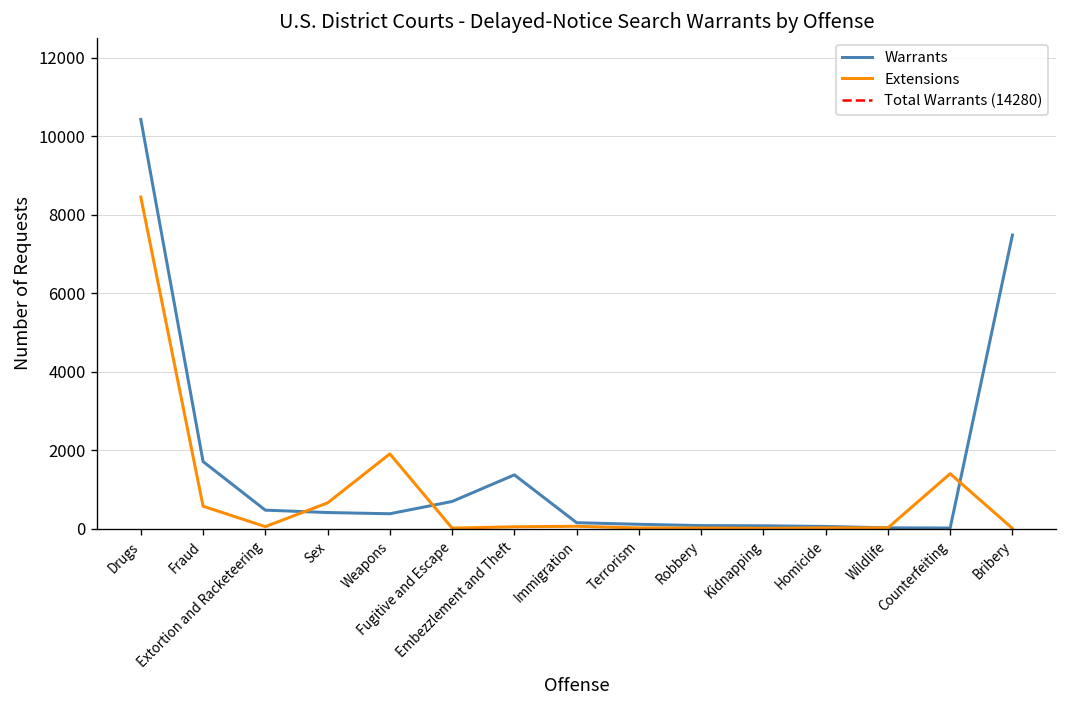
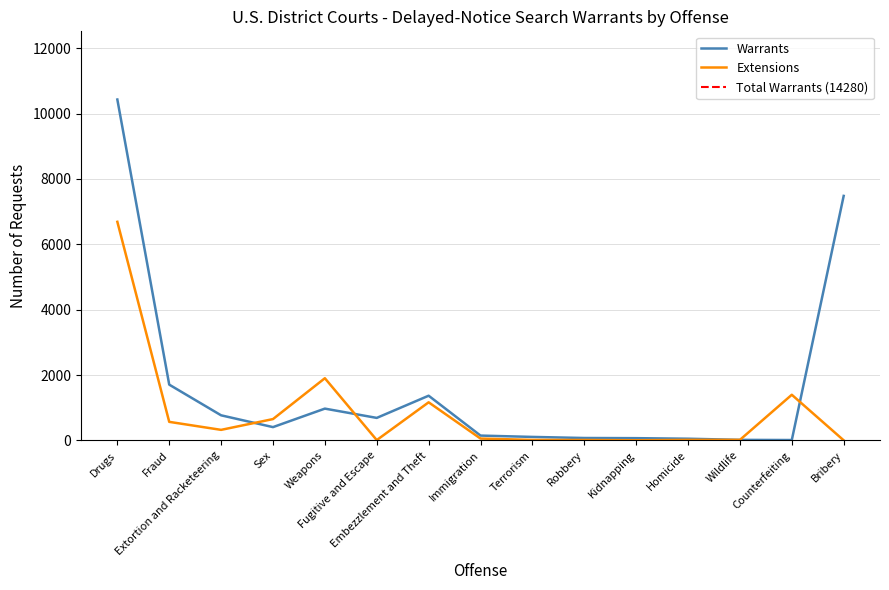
  {
    "Warrants": {
      "Drugs": 10400,
      "Fraud": 1700,
-     "Extortion and Racketeering": 500,
+     "Extortion and Racketeering": 800,
      "Sex": 400,
-     "Weapons": 400,
+     "Weapons": 1000,
      "Fugitive and Escape": 700,
      "Embezzlement and Theft": 1400,
      "Immigration": 100,
      "Terrorism": 100,
      "Counterfeiting": 0,
      "Bribery": 7500
    },
    "Extensions": {
-     "Drugs": 8500,
+     "Drugs": 6700,
      "Fraud": 600,
-     "Extortion and Racketeering": 0,
+     "Extortion and Racketeering": 300,
      "Sex": 700,
      "Weapons": 1900,
      "Fugitive and Escape": 0,
-     "Embezzlement and Theft": 0,
+     "Embezzlement and Theft": 1200,
      "Immigration": 100,
      "Terrorism": 0,
      "Counterfeiting": 1400,
      "Bribery": 0
    }
  }
